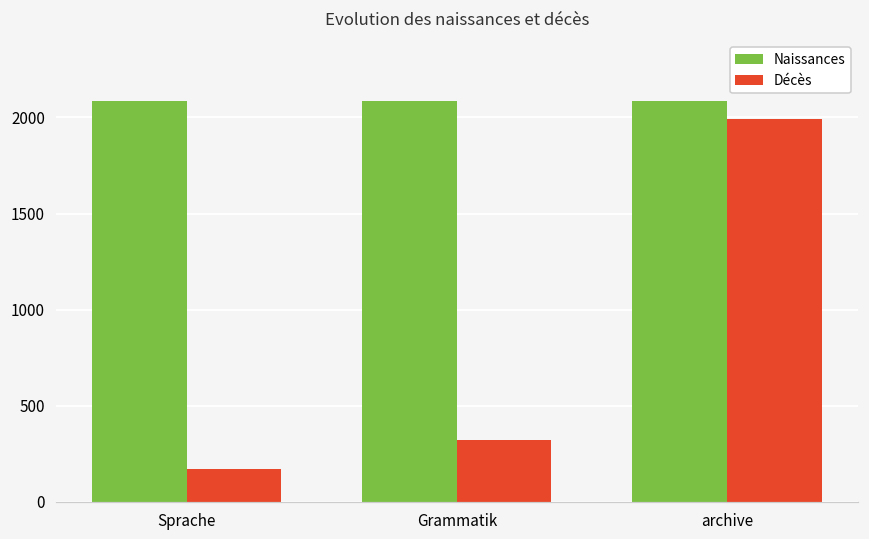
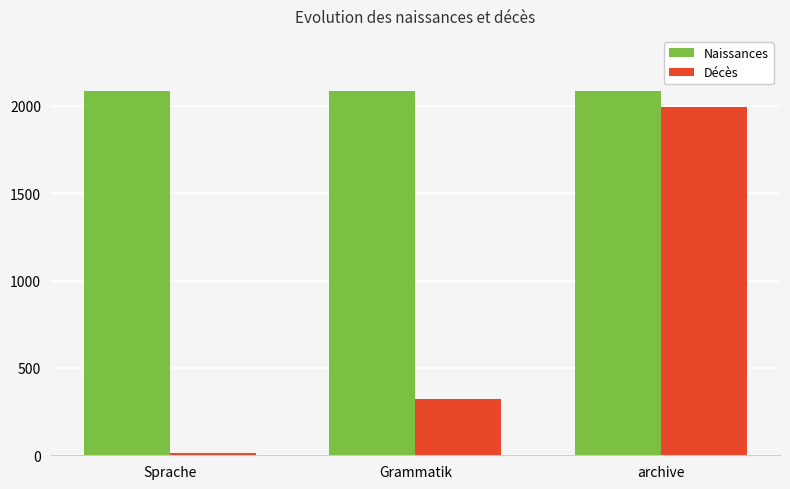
  {
    "Naissances": {
      "Sprache": 2080,
      "Grammatik": 2080,
      "archive": 2080
    },
    "Décès": {
-     "Sprache": 170,
+     "Sprache": 10,
      "Grammatik": 320,
      "archive": 1990
    }
  }
